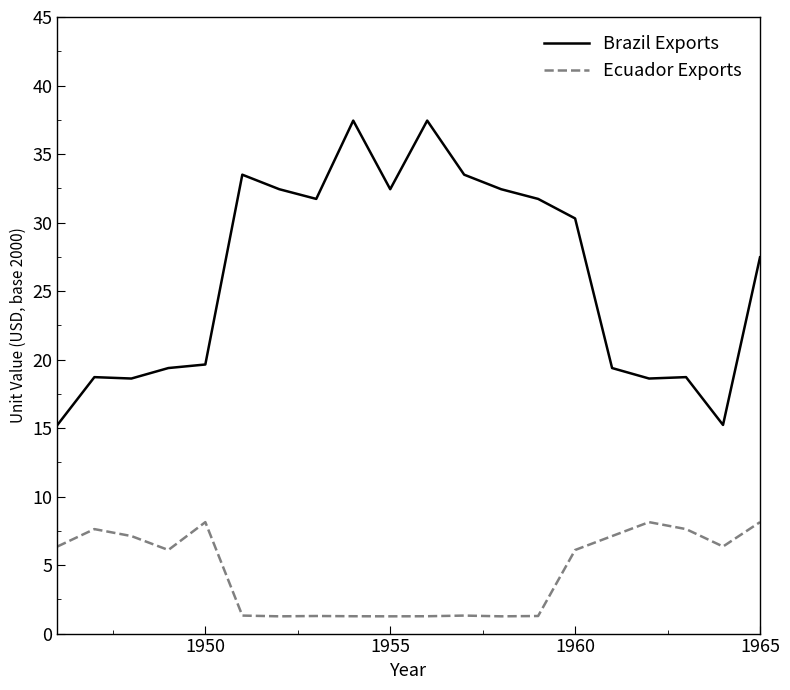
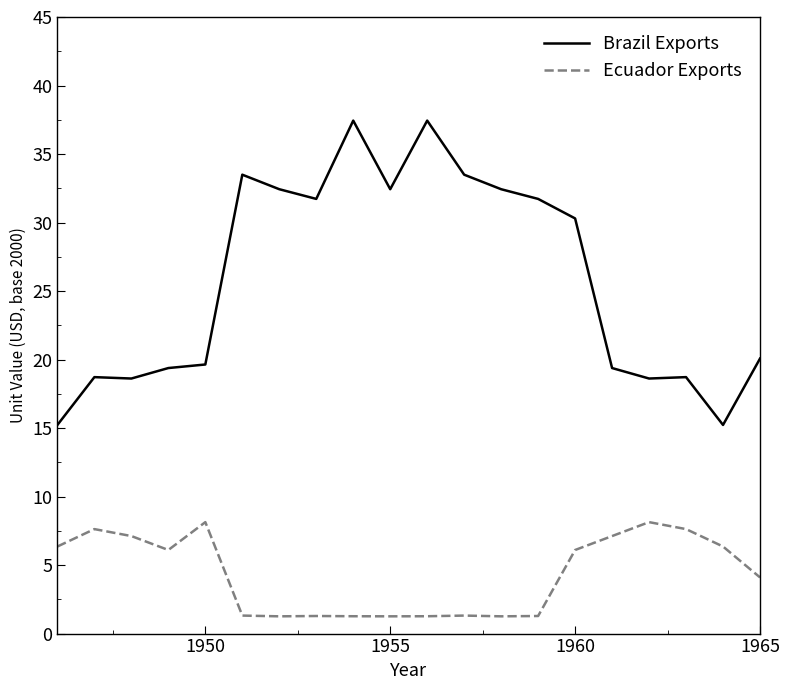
  {
    "Brazil Exports": {
      "1950": 19.6,
      "1955": 32.4,
      "1960": 30.3,
-     "1965": 27.5
+     "1965": 20.1
    },
    "Ecuador Exports": {
      "1950": 8.1,
      "1955": 1.3,
      "1960": 6.1,
-     "1965": 8.1
+     "1965": 4.1
    }
  }
